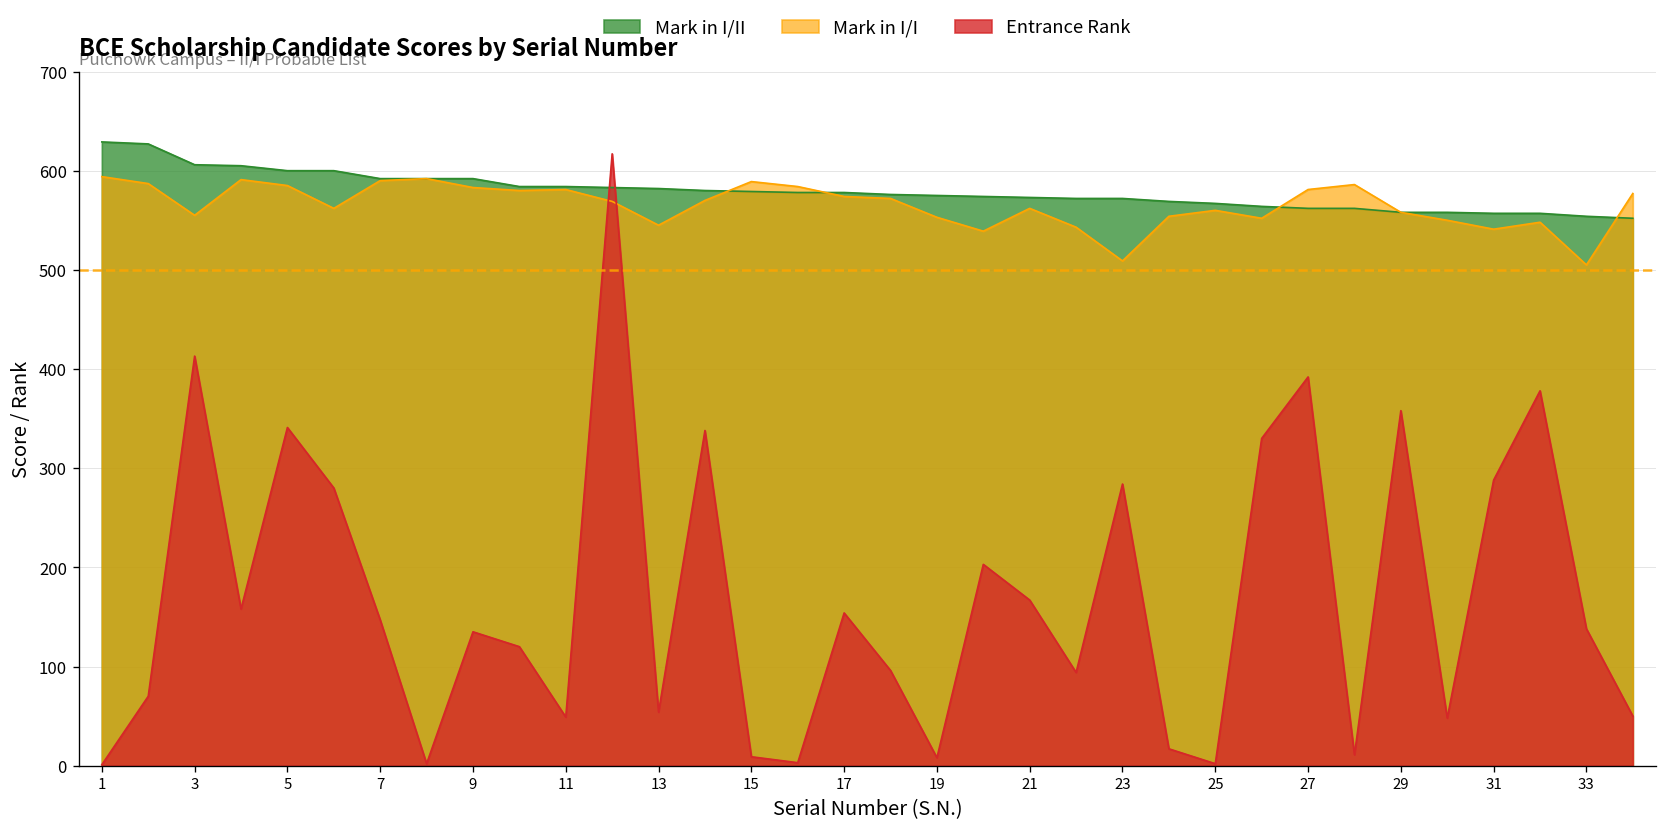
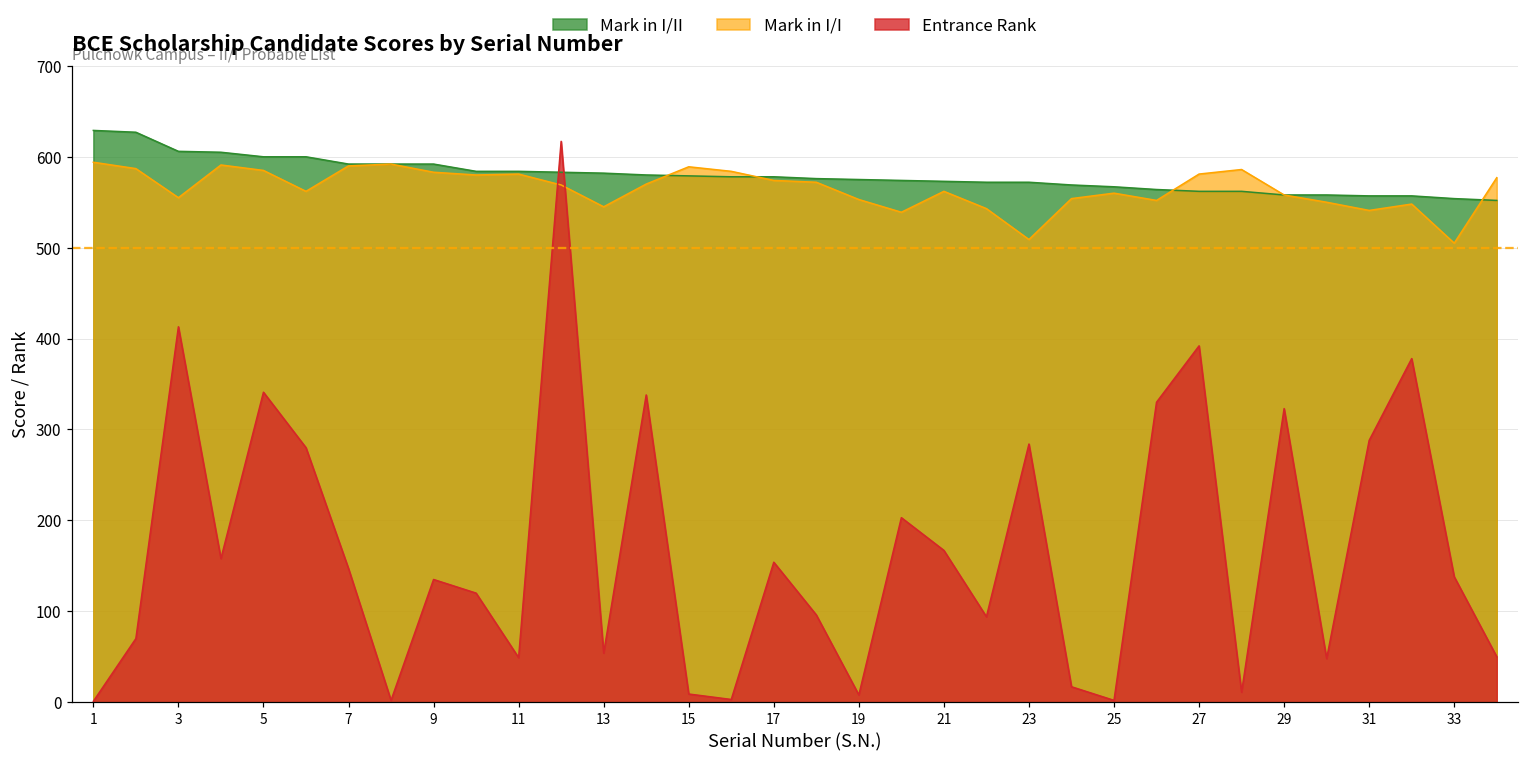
  {
    "Mark in I/II": {
      "1": 630,
      "3": 610,
      "5": 600,
      "9": 590,
      "13": 580,
      "15": 580,
      "17": 580,
      "19": 580,
      "21": 570,
      "23": 570,
      "25": 570,
      "27": 560,
      "31": 560,
      "33": 550
    },
    "Mark in I/I": {
      "1": 590,
      "3": 560,
      "5": 590,
      "9": 580,
      "13": 550,
      "15": 590,
      "17": 570,
      "19": 550,
      "21": 560,
      "23": 510,
      "25": 560,
      "27": 580,
      "31": 540,
      "33": 510
    },
    "Entrance Rank": {
      "1": 0,
      "3": 410,
      "5": 340,
      "7": 150,
      "9": 140,
      "11": 50,
      "13": 50,
      "15": 10,
      "17": 150,
      "19": 10,
      "21": 170,
      "23": 280,
      "25": 0,
      "27": 390,
-     "29": 360,
+     "29": 320,
      "31": 290,
      "33": 140
    }
  }
